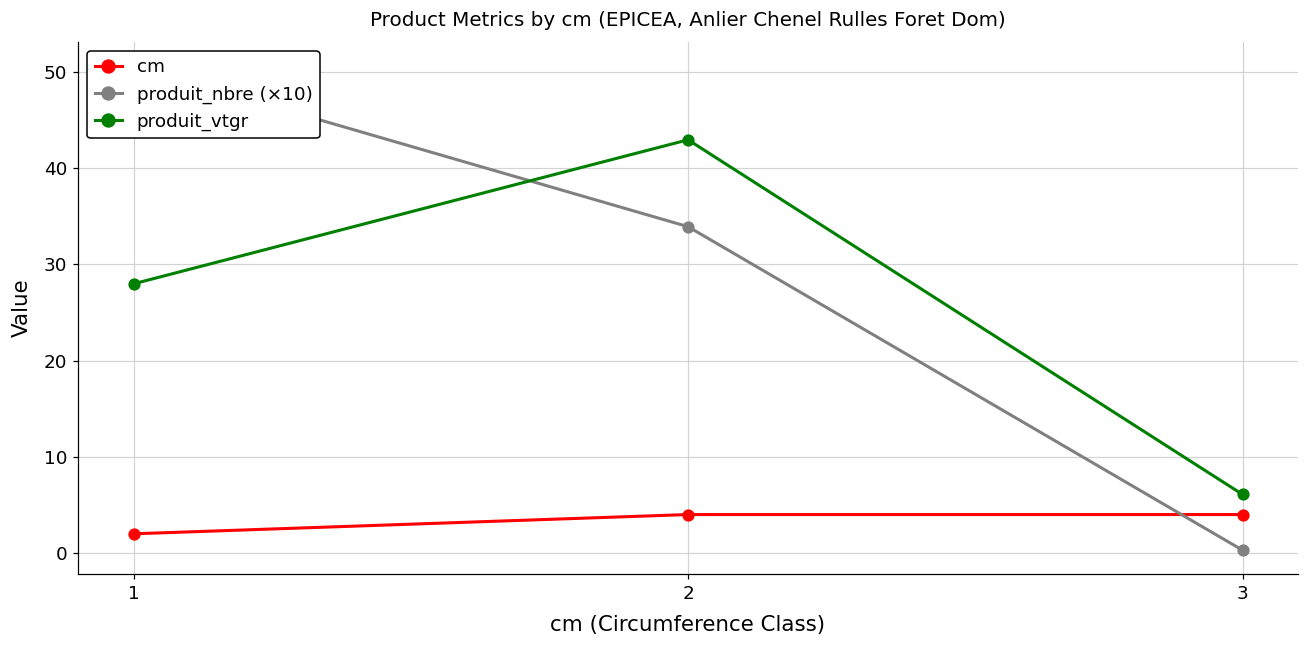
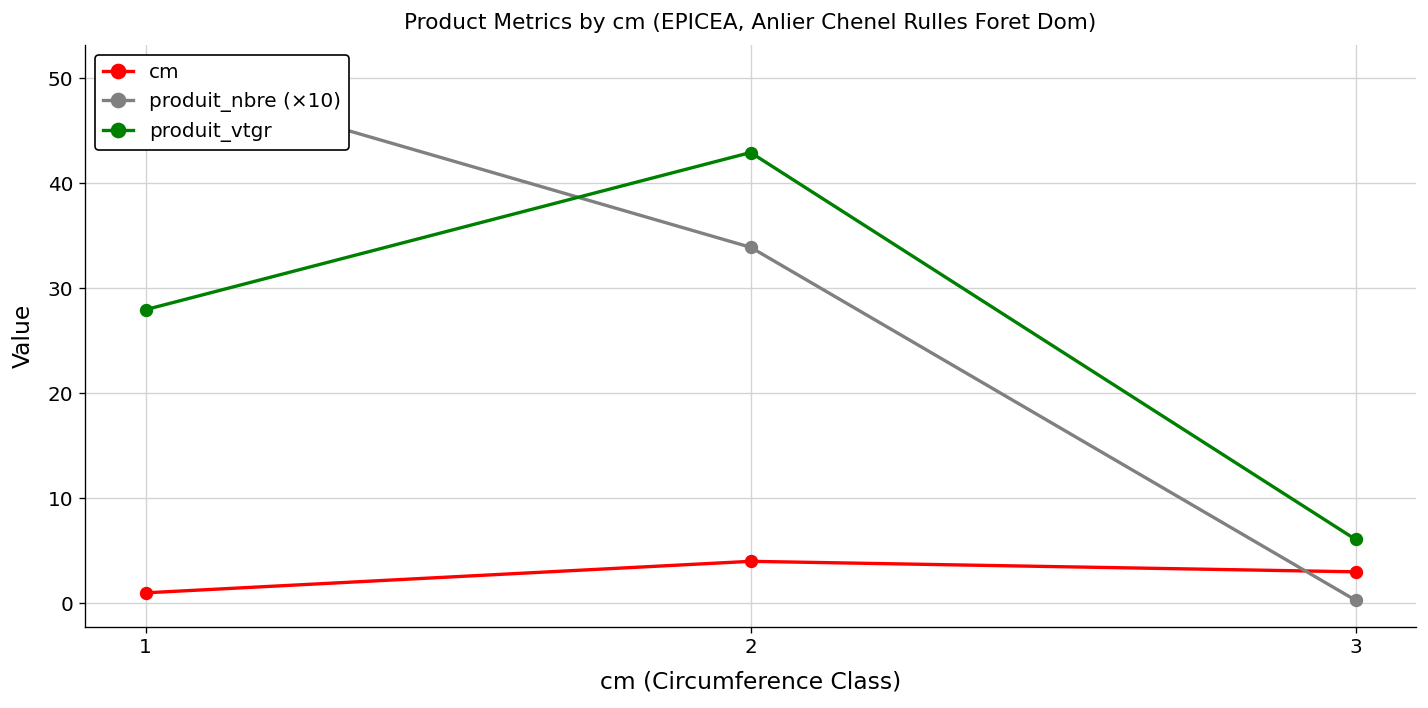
  {
    "cm": {
-     "1": 2,
+     "1": 1,
      "2": 4,
-     "3": 4
+     "3": 3
    },
    "produit_nbre (×10)": {
      "2": 34,
      "3": 0
    },
    "produit_vtgr": {
      "1": 28,
      "2": 43,
      "3": 6
    }
  }
